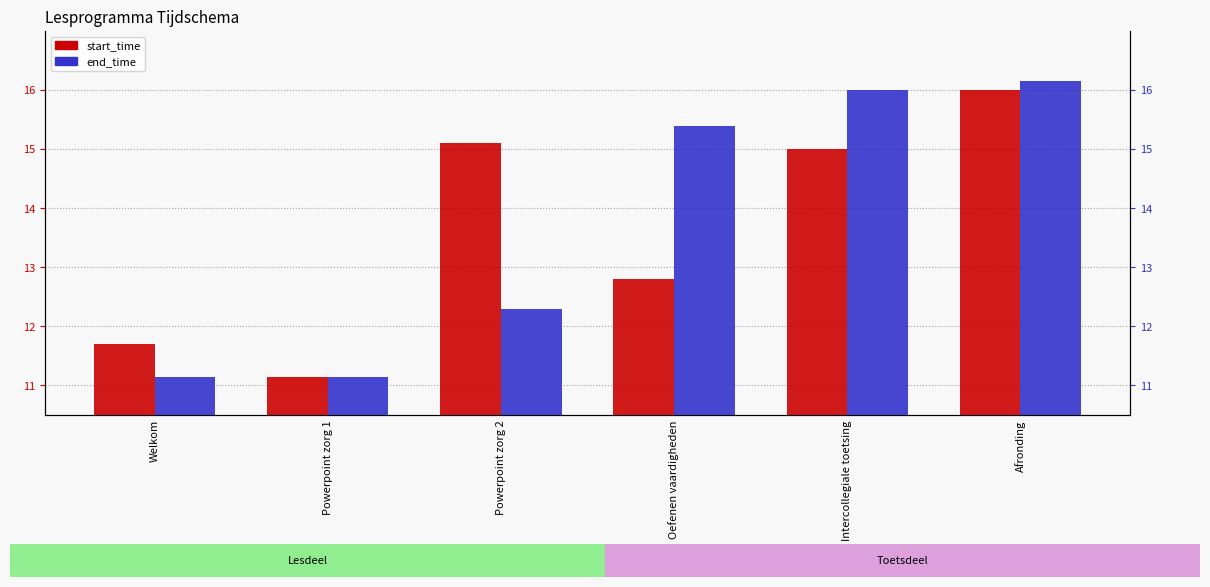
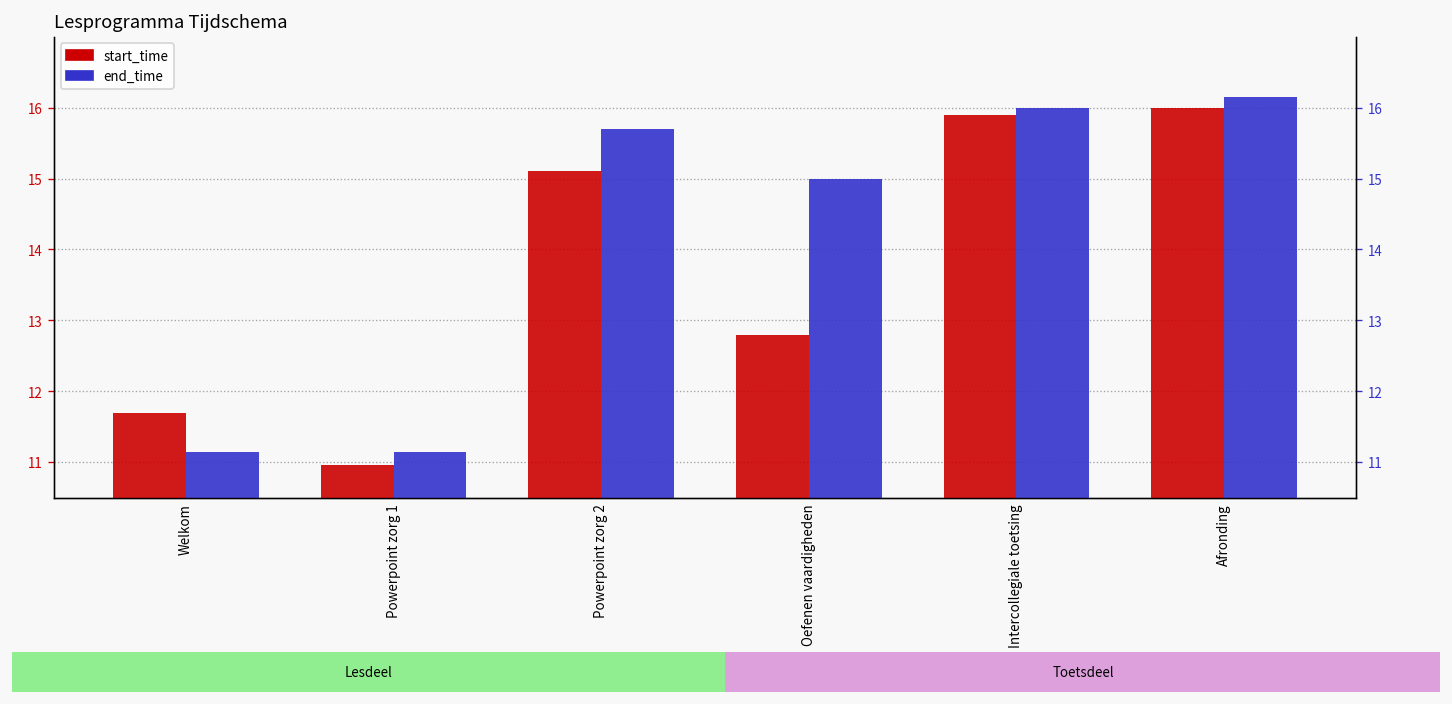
  {
    "start_time": {
      "Welkom": 11.7,
-     "Powerpoint zorg 1": 11.2,
+     "Powerpoint zorg 1": 11.0,
      "Powerpoint zorg 2": 15.1,
      "Oefenen vaardigheden": 12.8,
-     "Intercollegiale toetsing": 15.0,
+     "Intercollegiale toetsing": 15.9,
      "Afronding": 16.0
    },
    "end_time": {
      "Welkom": 11.2,
      "Powerpoint zorg 1": 11.2,
-     "Powerpoint zorg 2": 12.3,
-     "Oefenen vaardigheden": 15.4,
+     "Powerpoint zorg 2": 15.7,
+     "Oefenen vaardigheden": 15.0,
      "Intercollegiale toetsing": 16.0,
      "Afronding": 16.2
    }
  }
